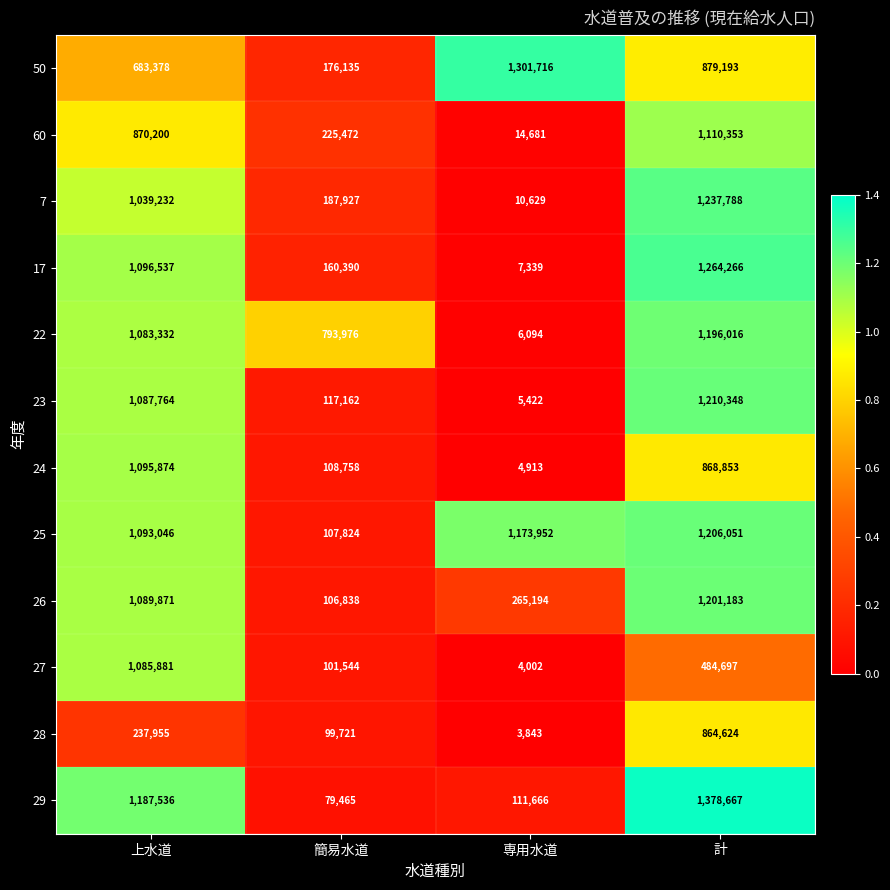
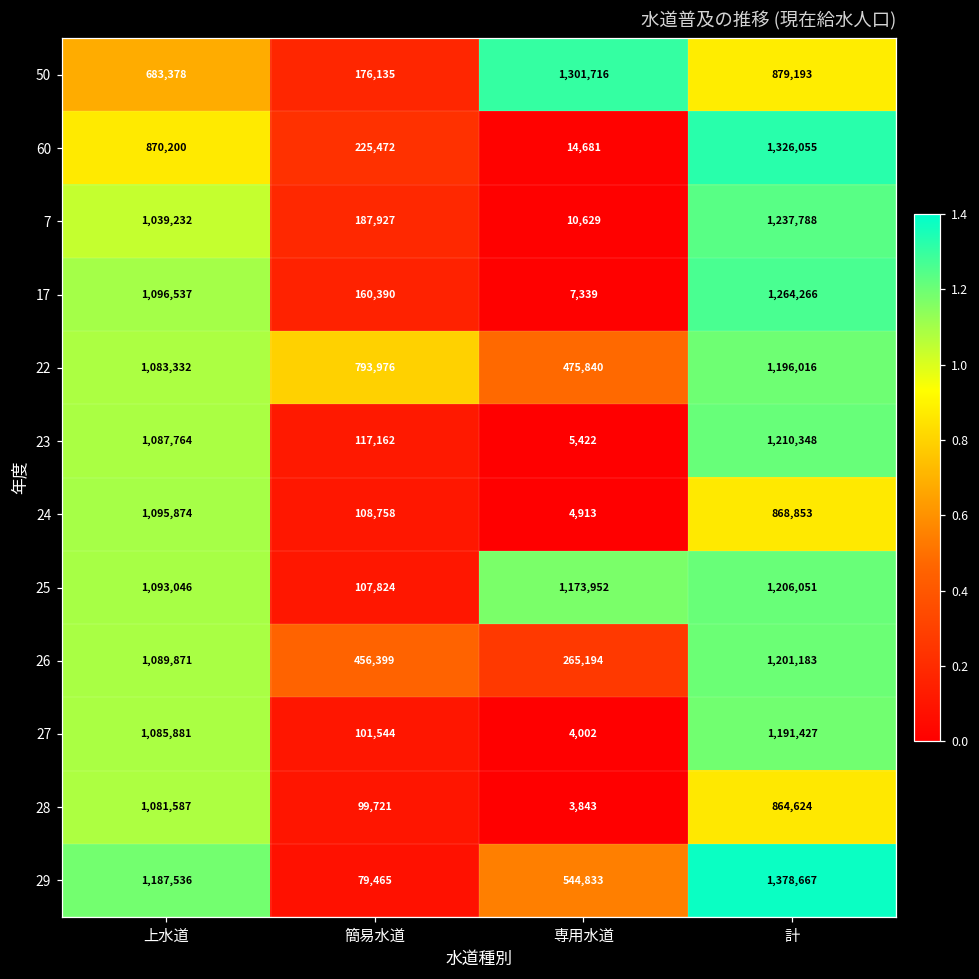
  {
    "50": {
      "上水道": "683,378",
      "簡易水道": "176,135",
      "専用水道": "1,301,716",
      "計": "879,193"
    },
    "60": {
      "上水道": "870,200",
      "簡易水道": "225,472",
      "専用水道": "14,681",
-     "計": "1,110,353"
+     "計": "1,326,055"
    },
    "7": {
      "上水道": "1,039,232",
      "簡易水道": "187,927",
      "専用水道": "10,629",
      "計": "1,237,788"
    },
    "17": {
      "上水道": "1,096,537",
      "簡易水道": "160,390",
      "専用水道": "7,339",
      "計": "1,264,266"
    },
    "22": {
      "上水道": "1,083,332",
      "簡易水道": "793,976",
-     "専用水道": "6,094",
+     "専用水道": "475,840",
      "計": "1,196,016"
    },
    "23": {
      "上水道": "1,087,764",
      "簡易水道": "117,162",
      "専用水道": "5,422",
      "計": "1,210,348"
    },
    "24": {
      "上水道": "1,095,874",
      "簡易水道": "108,758",
      "専用水道": "4,913",
      "計": "868,853"
    },
    "25": {
      "上水道": "1,093,046",
      "簡易水道": "107,824",
      "専用水道": "1,173,952",
      "計": "1,206,051"
    },
    "26": {
      "上水道": "1,089,871",
-     "簡易水道": "106,838",
+     "簡易水道": "456,399",
      "専用水道": "265,194",
      "計": "1,201,183"
    },
    "27": {
      "上水道": "1,085,881",
      "簡易水道": "101,544",
      "専用水道": "4,002",
-     "計": "484,697"
+     "計": "1,191,427"
    },
    "28": {
-     "上水道": "237,955",
+     "上水道": "1,081,587",
      "簡易水道": "99,721",
      "専用水道": "3,843",
      "計": "864,624"
    },
    "29": {
      "上水道": "1,187,536",
      "簡易水道": "79,465",
-     "専用水道": "111,666",
+     "専用水道": "544,833",
      "計": "1,378,667"
    }
  }
